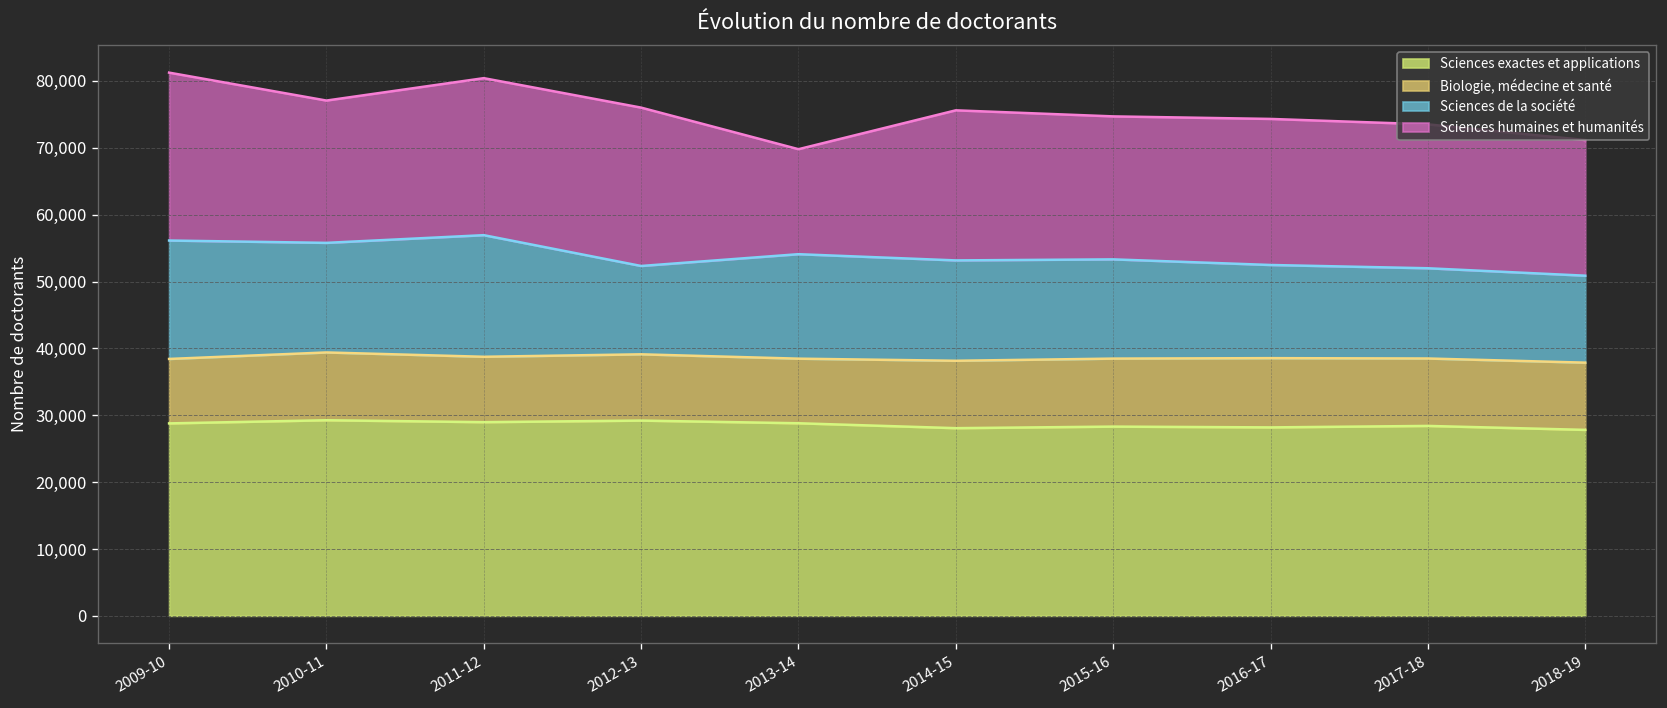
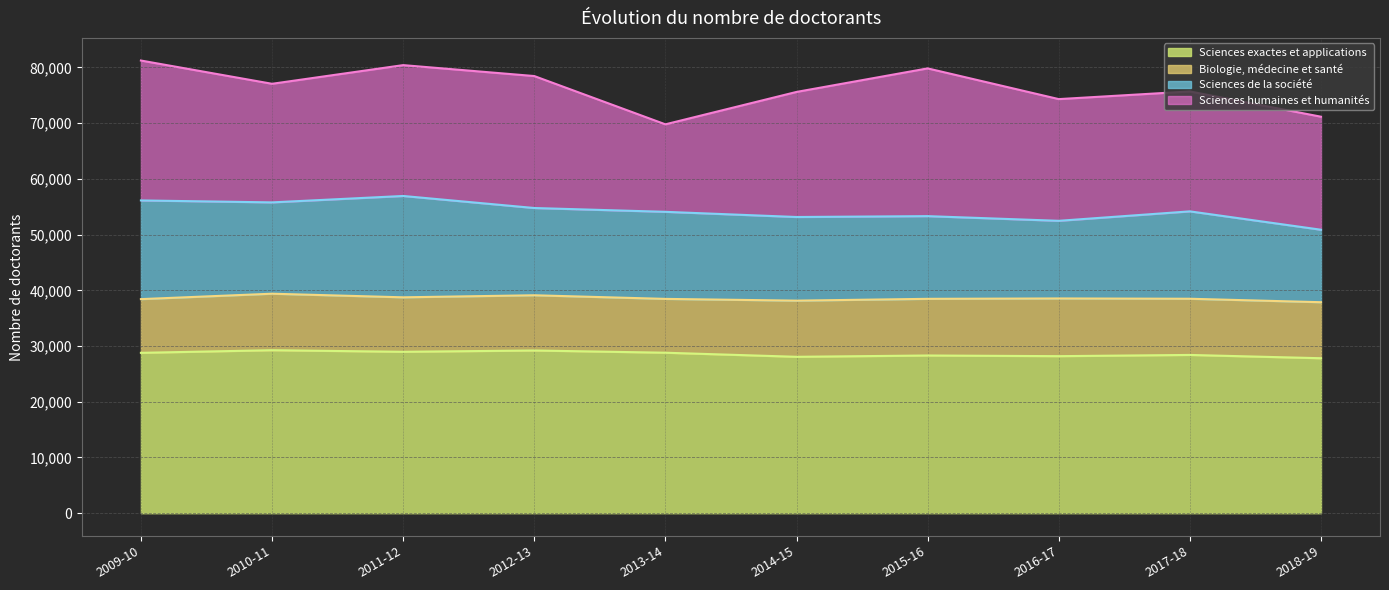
  {
    "Sciences de la société": {
      "2009-10": "18,000",
      "2010-11": "16,000",
      "2011-12": "18,000",
-     "2012-13": "13,000",
+     "2012-13": "16,000",
      "2013-14": "16,000",
      "2014-15": "15,000",
      "2015-16": "15,000",
      "2016-17": "14,000",
-     "2017-18": "13,000",
+     "2017-18": "16,000",
      "2018-19": "13,000"
    },
    "Sciences humaines et humanités": {
      "2009-10": "25,000",
      "2010-11": "21,000",
      "2011-12": "23,000",
      "2012-13": "24,000",
      "2013-14": "16,000",
      "2014-15": "22,000",
-     "2015-16": "21,000",
+     "2015-16": "27,000",
      "2016-17": "22,000",
      "2018-19": "20,000"
    }
  }
